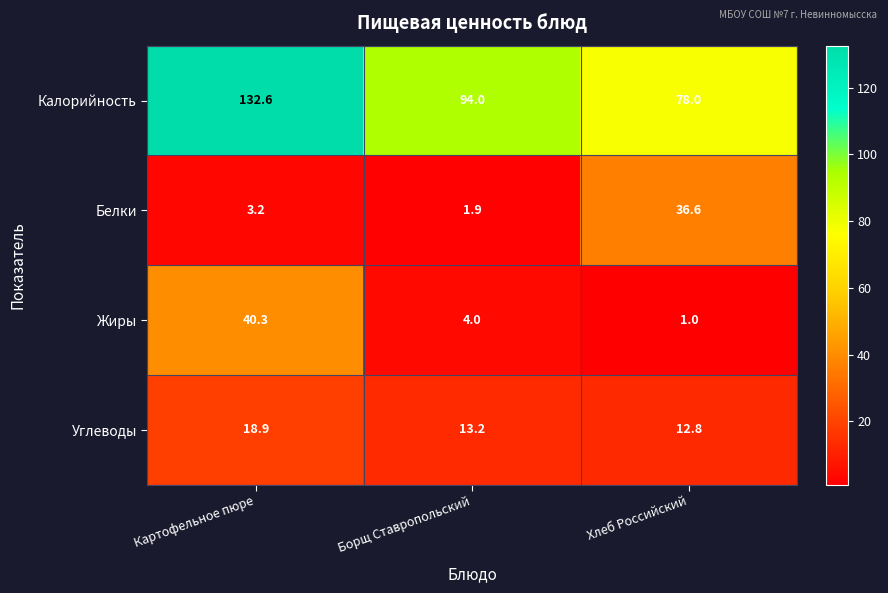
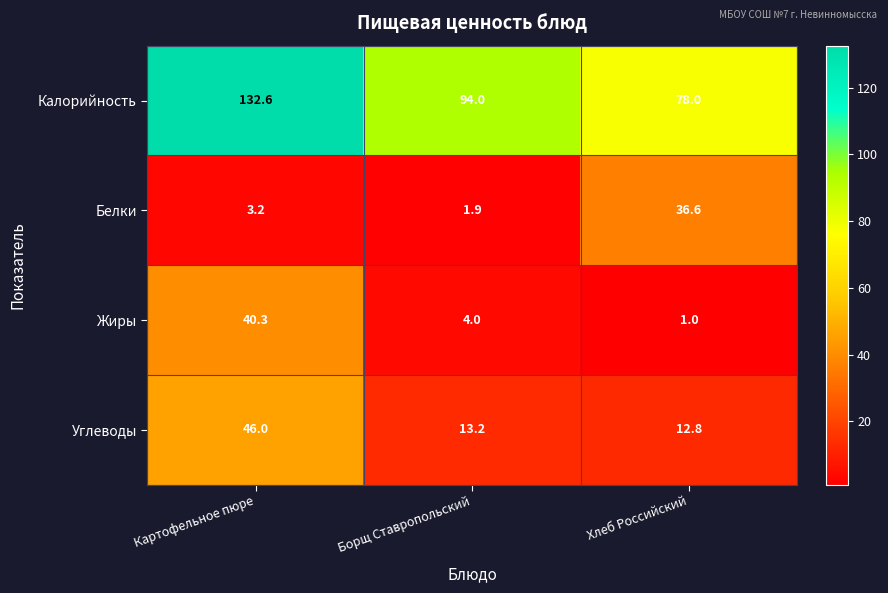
  {
    "Калорийность": {
      "Картофельное пюре": 132.6,
      "Борщ Ставропольский": 94.0,
      "Хлеб Российский": 78.0
    },
    "Белки": {
      "Картофельное пюре": 3.2,
      "Борщ Ставропольский": 1.9,
      "Хлеб Российский": 36.6
    },
    "Жиры": {
      "Картофельное пюре": 40.3,
      "Борщ Ставропольский": 4.0,
      "Хлеб Российский": 1.0
    },
    "Углеводы": {
-     "Картофельное пюре": 18.9,
+     "Картофельное пюре": 46.0,
      "Борщ Ставропольский": 13.2,
      "Хлеб Российский": 12.8
    }
  }
